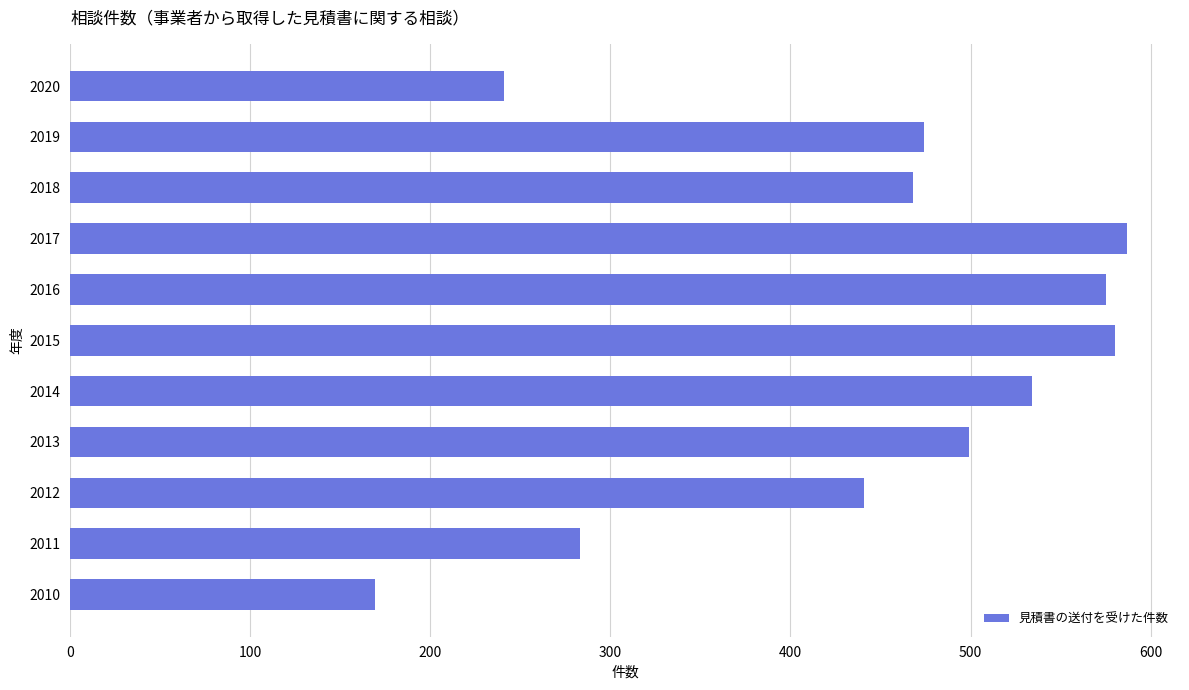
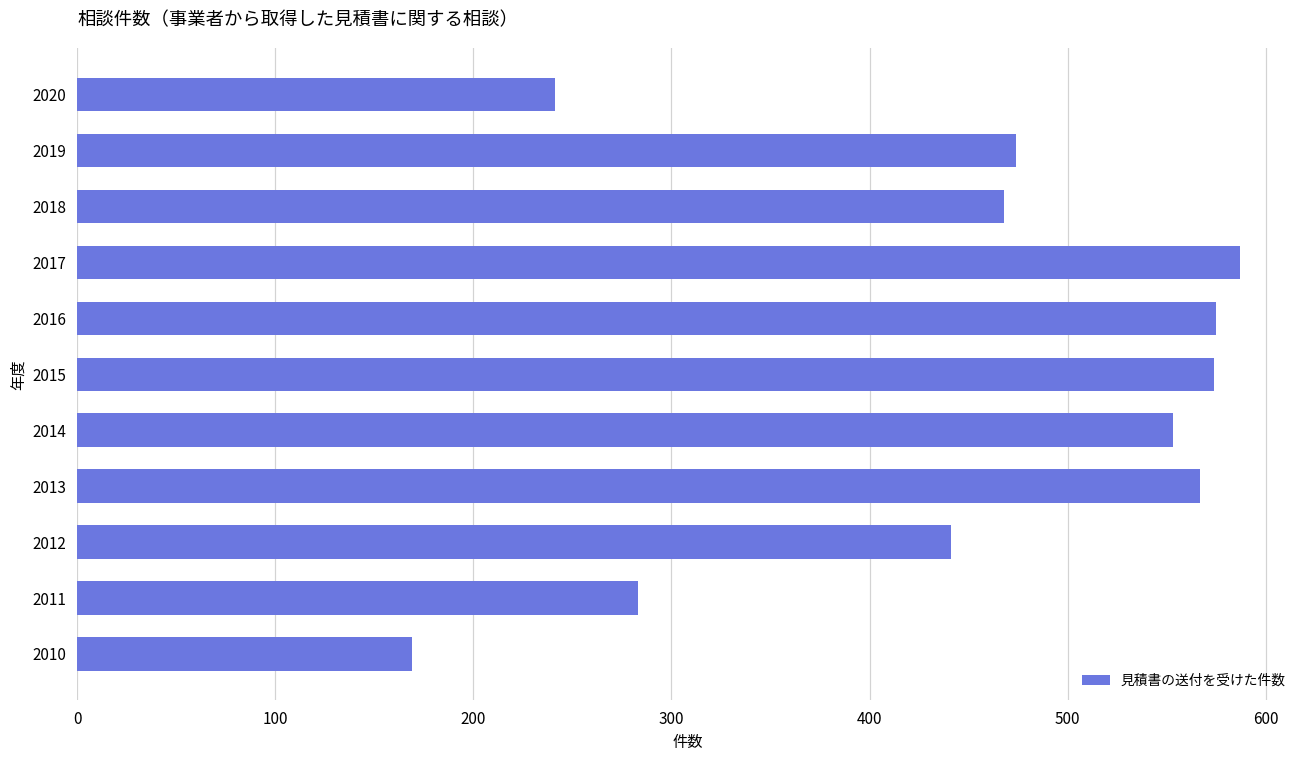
  {
    "2020": 241,
    "2019": 474,
    "2018": 468,
    "2017": 587,
    "2016": 575,
-   "2015": 580,
-   "2014": 534,
-   "2013": 499,
+   "2015": 574,
+   "2014": 553,
+   "2013": 567,
    "2012": 441,
    "2011": 283,
    "2010": 169
  }
